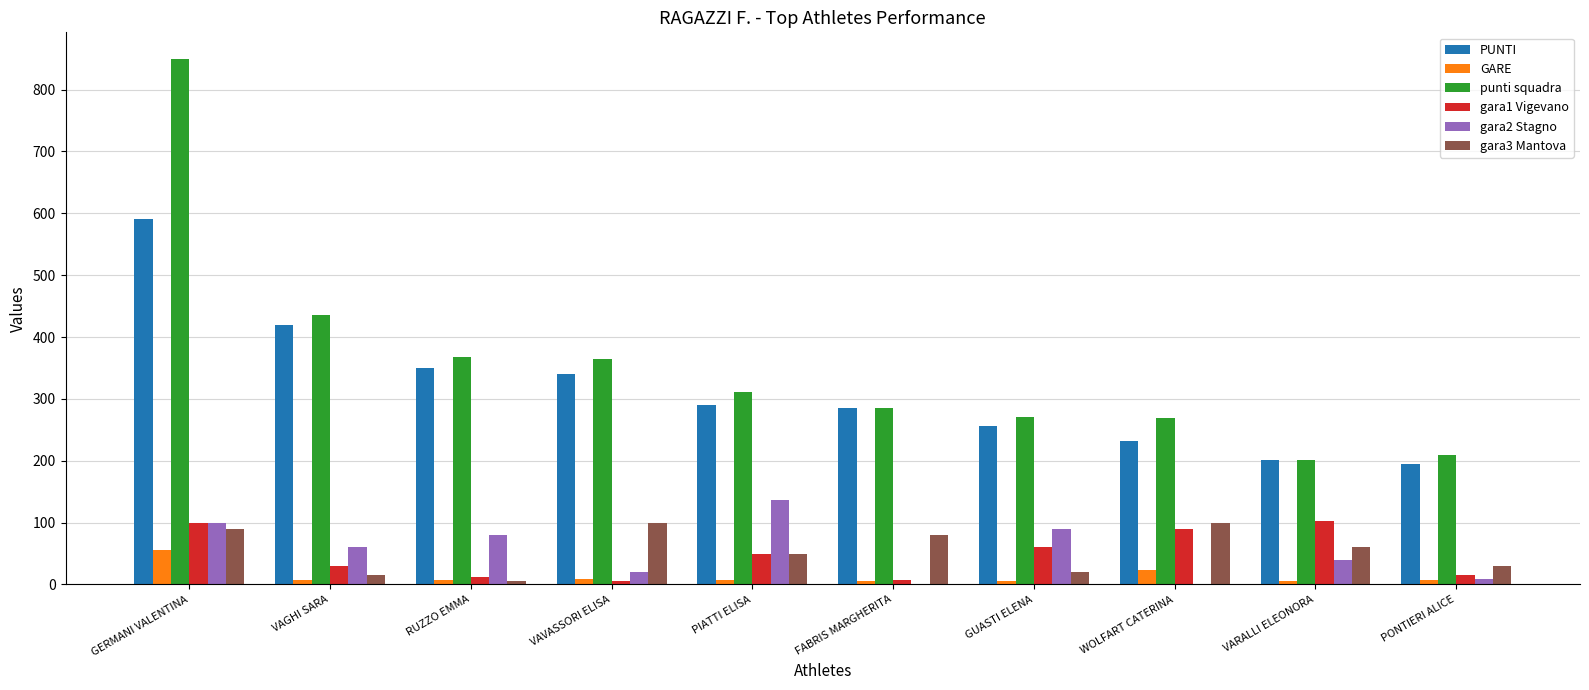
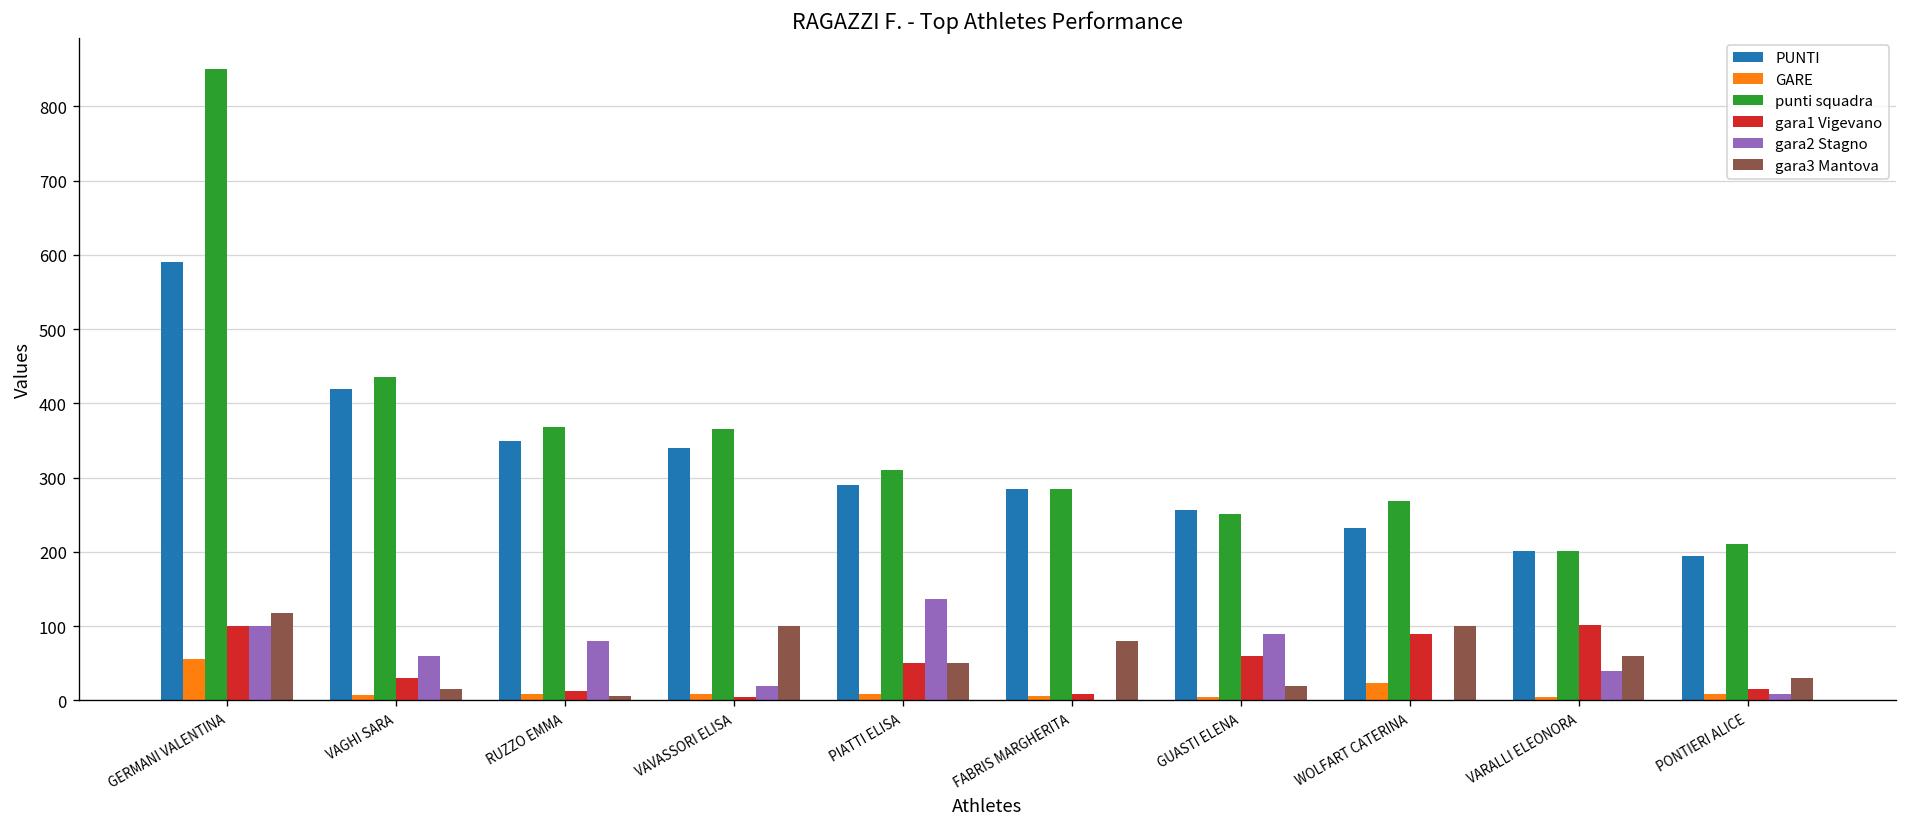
  {
    "PUNTI": {
      "GERMANI VALENTINA": 590,
      "VAGHI SARA": 420,
      "RUZZO EMMA": 350,
      "VAVASSORI ELISA": 340,
      "PIATTI ELISA": 290,
      "FABRIS MARGHERITA": 290,
      "GUASTI ELENA": 260,
      "WOLFART CATERINA": 230,
      "VARALLI ELEONORA": 200,
      "PONTIERI ALICE": 190
    },
    "GARE": {
      "GERMANI VALENTINA": 60,
      "VAGHI SARA": 10,
      "RUZZO EMMA": 10,
      "VAVASSORI ELISA": 10,
      "PIATTI ELISA": 10,
      "FABRIS MARGHERITA": 10,
      "GUASTI ELENA": 10,
      "WOLFART CATERINA": 20,
      "VARALLI ELEONORA": 10,
      "PONTIERI ALICE": 10
    },
    "punti squadra": {
      "GERMANI VALENTINA": 850,
      "VAGHI SARA": 440,
      "RUZZO EMMA": 370,
      "VAVASSORI ELISA": 370,
      "PIATTI ELISA": 310,
      "FABRIS MARGHERITA": 290,
-     "GUASTI ELENA": 270,
+     "GUASTI ELENA": 250,
      "WOLFART CATERINA": 270,
      "VARALLI ELEONORA": 200,
      "PONTIERI ALICE": 210
    },
    "gara1 Vigevano": {
      "GERMANI VALENTINA": 100,
      "VAGHI SARA": 30,
      "RUZZO EMMA": 10,
      "VAVASSORI ELISA": 10,
      "PIATTI ELISA": 50,
      "FABRIS MARGHERITA": 10,
      "GUASTI ELENA": 60,
      "WOLFART CATERINA": 90,
      "VARALLI ELEONORA": 100,
      "PONTIERI ALICE": 20
    },
    "gara2 Stagno": {
      "GERMANI VALENTINA": 100,
      "VAGHI SARA": 60,
      "RUZZO EMMA": 80,
      "VAVASSORI ELISA": 20,
      "PIATTI ELISA": 140,
      "FABRIS MARGHERITA": 0,
      "GUASTI ELENA": 90,
      "WOLFART CATERINA": 0,
      "VARALLI ELEONORA": 40,
      "PONTIERI ALICE": 10
    },
    "gara3 Mantova": {
-     "GERMANI VALENTINA": 90,
+     "GERMANI VALENTINA": 120,
      "VAGHI SARA": 20,
      "RUZZO EMMA": 10,
      "VAVASSORI ELISA": 100,
      "PIATTI ELISA": 50,
      "FABRIS MARGHERITA": 80,
      "GUASTI ELENA": 20,
      "WOLFART CATERINA": 100,
      "VARALLI ELEONORA": 60,
      "PONTIERI ALICE": 30
    }
  }
